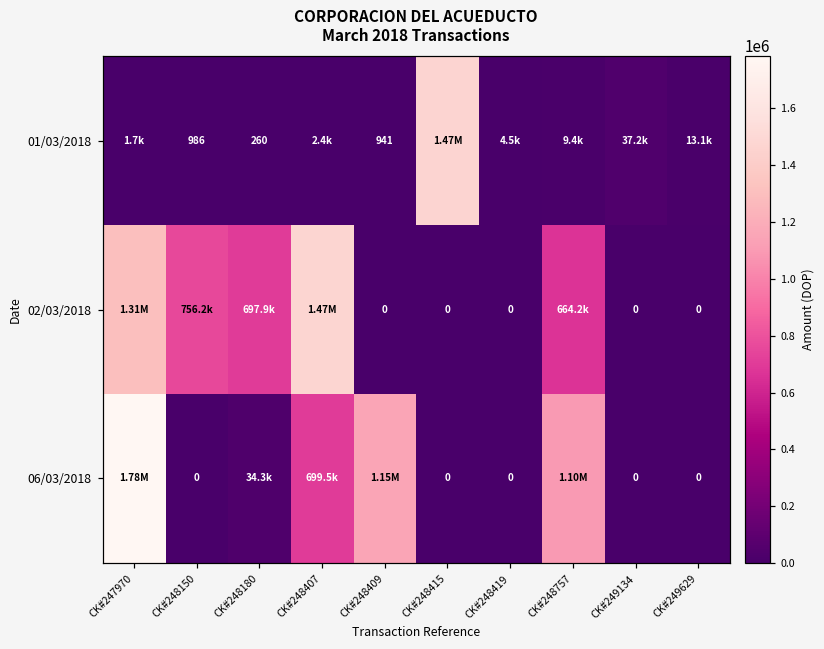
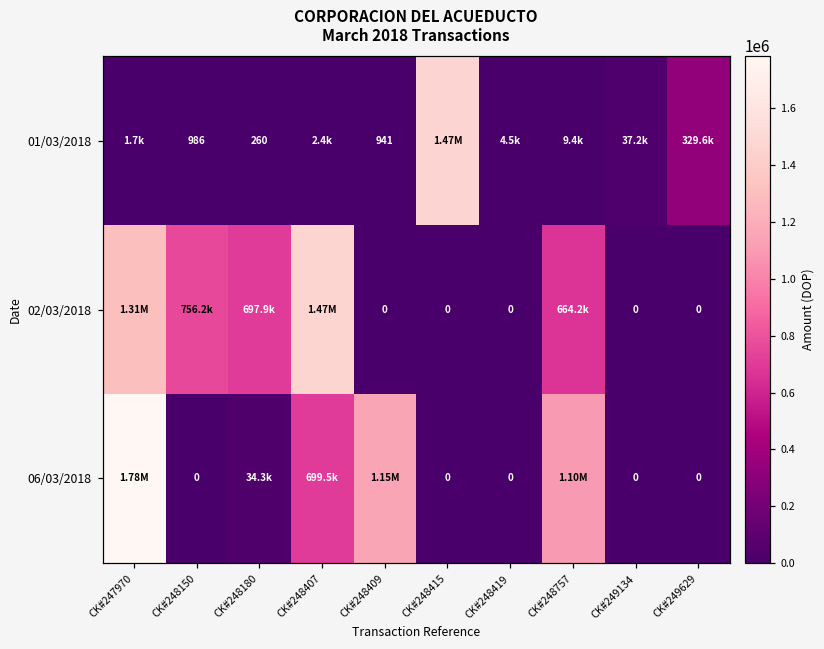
  {
    "01/03/2018": {
      "CK#247970": "1.7k",
      "CK#248150": "986",
      "CK#248180": "260",
      "CK#248407": "2.4k",
      "CK#248409": "941",
      "CK#248415": "1.47M",
      "CK#248419": "4.5k",
      "CK#248757": "9.4k",
      "CK#249134": "37.2k",
-     "CK#249629": "13.1k"
+     "CK#249629": "329.6k"
    },
    "02/03/2018": {
      "CK#247970": "1.31M",
      "CK#248150": "756.2k",
      "CK#248180": "697.9k",
      "CK#248407": "1.47M",
      "CK#248409": "0",
      "CK#248415": "0",
      "CK#248419": "0",
      "CK#248757": "664.2k",
      "CK#249134": "0",
      "CK#249629": "0"
    },
    "06/03/2018": {
      "CK#247970": "1.78M",
      "CK#248150": "0",
      "CK#248180": "34.3k",
      "CK#248407": "699.5k",
      "CK#248409": "1.15M",
      "CK#248415": "0",
      "CK#248419": "0",
      "CK#248757": "1.10M",
      "CK#249134": "0",
      "CK#249629": "0"
    }
  }
